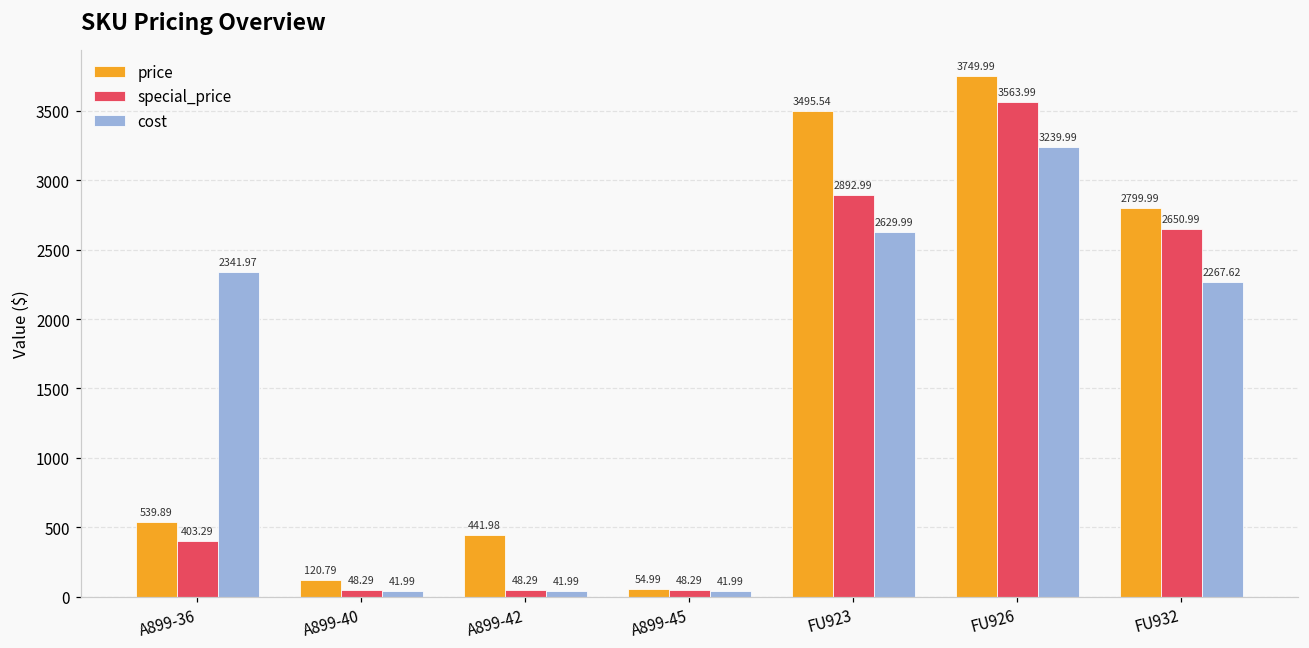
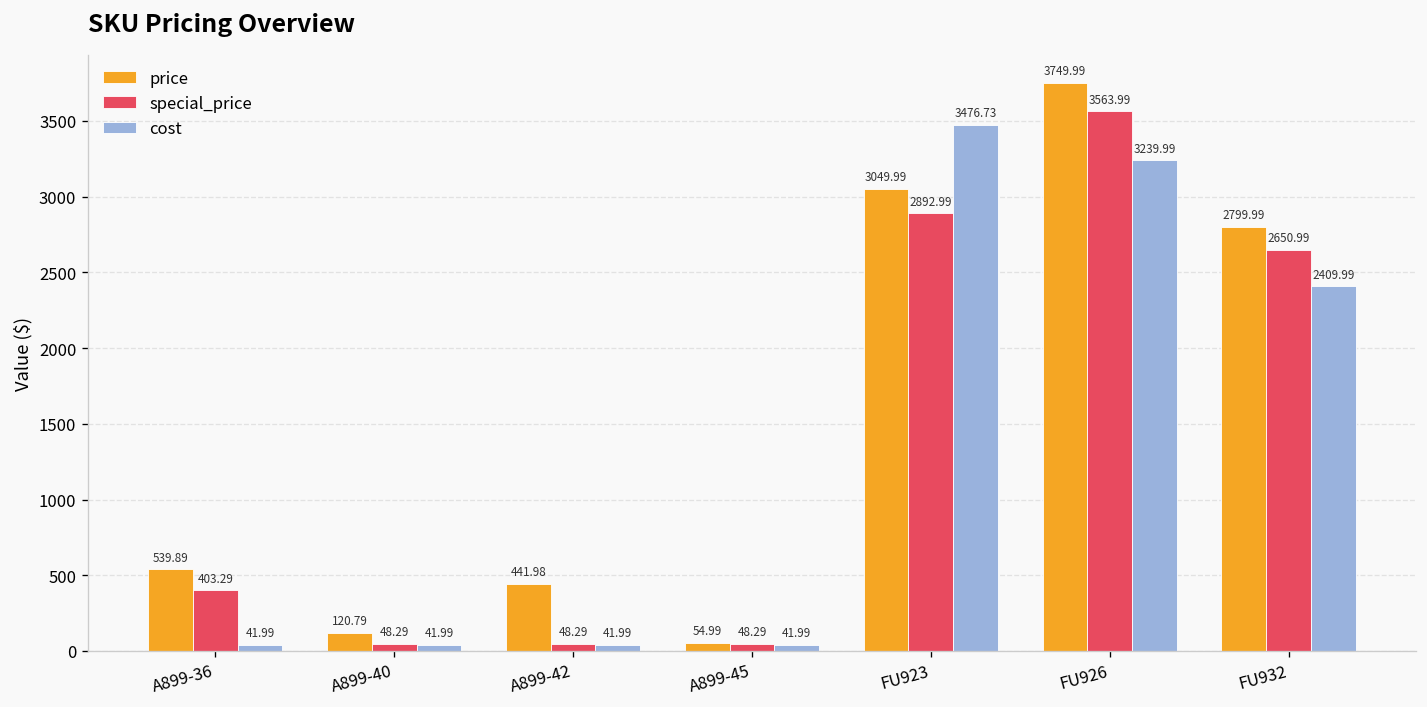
  {
    "price": {
      "A899-36": 539.89,
      "A899-40": 120.79,
      "A899-42": 441.98,
      "A899-45": 54.99,
-     "FU923": 3495.54,
+     "FU923": 3049.99,
      "FU926": 3749.99,
      "FU932": 2799.99
    },
    "special_price": {
      "A899-36": 403.29,
      "A899-40": 48.29,
      "A899-42": 48.29,
      "A899-45": 48.29,
      "FU923": 2892.99,
      "FU926": 3563.99,
      "FU932": 2650.99
    },
    "cost": {
-     "A899-36": 2341.97,
+     "A899-36": 41.99,
      "A899-40": 41.99,
      "A899-42": 41.99,
      "A899-45": 41.99,
-     "FU923": 2629.99,
+     "FU923": 3476.73,
      "FU926": 3239.99,
-     "FU932": 2267.62
+     "FU932": 2409.99
    }
  }
